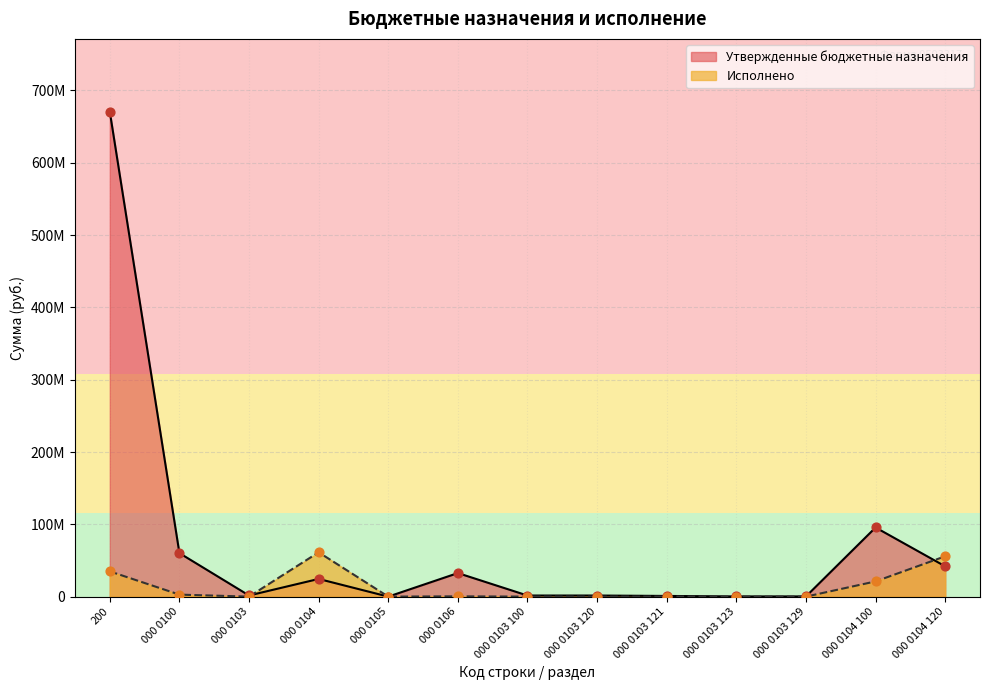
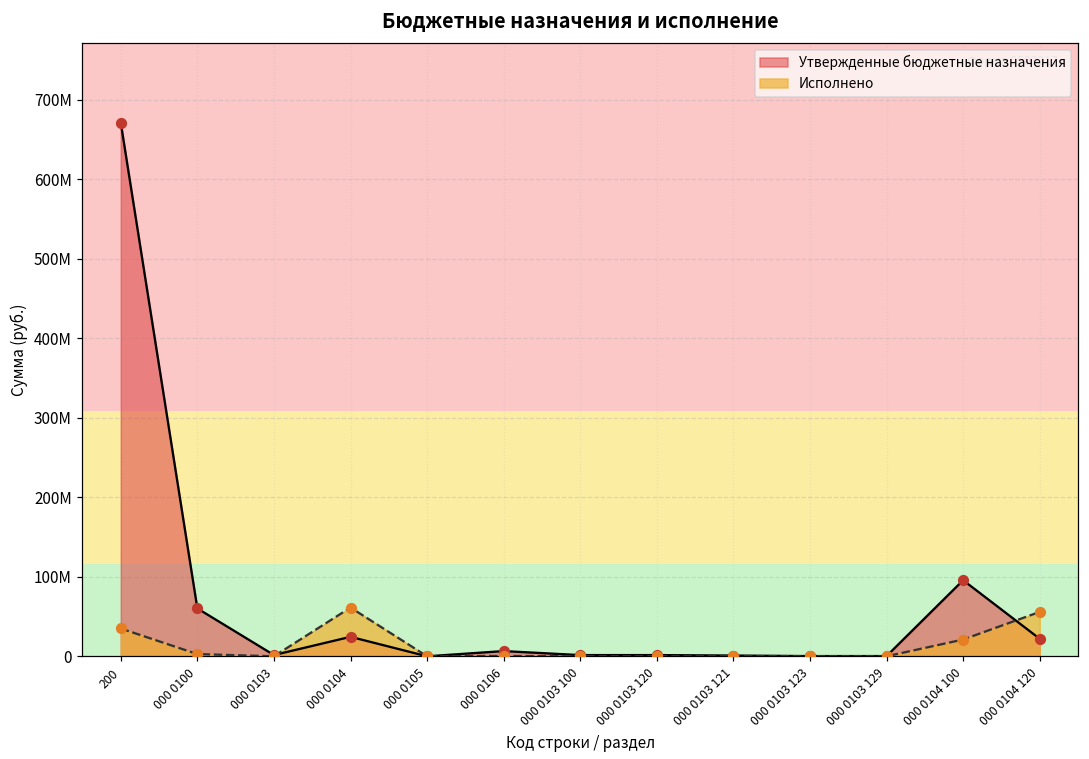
  {
    "Утвержденные бюджетные назначения": {
      "200": 670000000,
      "000 0100": 60000000,
      "000 0104": 20000000,
-     "000 0106": 30000000,
+     "000 0106": 10000000,
      "000 0104 100": 100000000,
-     "000 0104 120": 40000000
+     "000 0104 120": 20000000
    },
    "Исполнено": {
      "200": 30000000,
      "000 0100": 0,
      "000 0104": 60000000,
      "000 0106": 0,
      "000 0104 100": 20000000,
      "000 0104 120": 60000000
    }
  }
